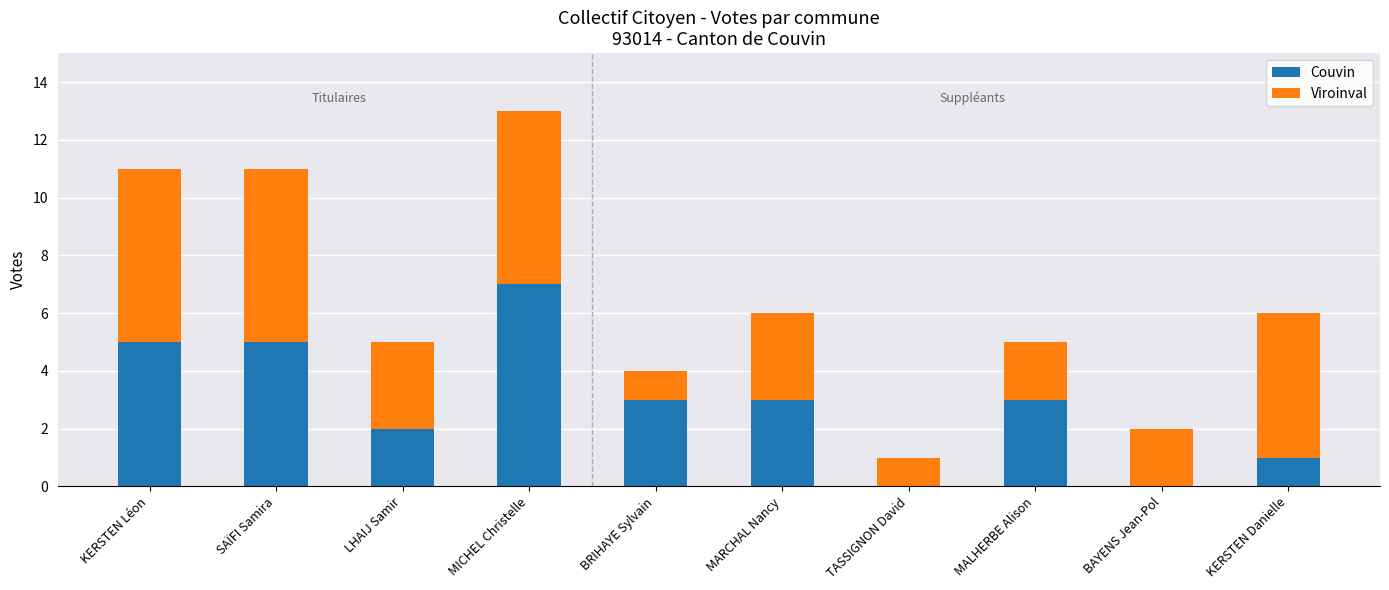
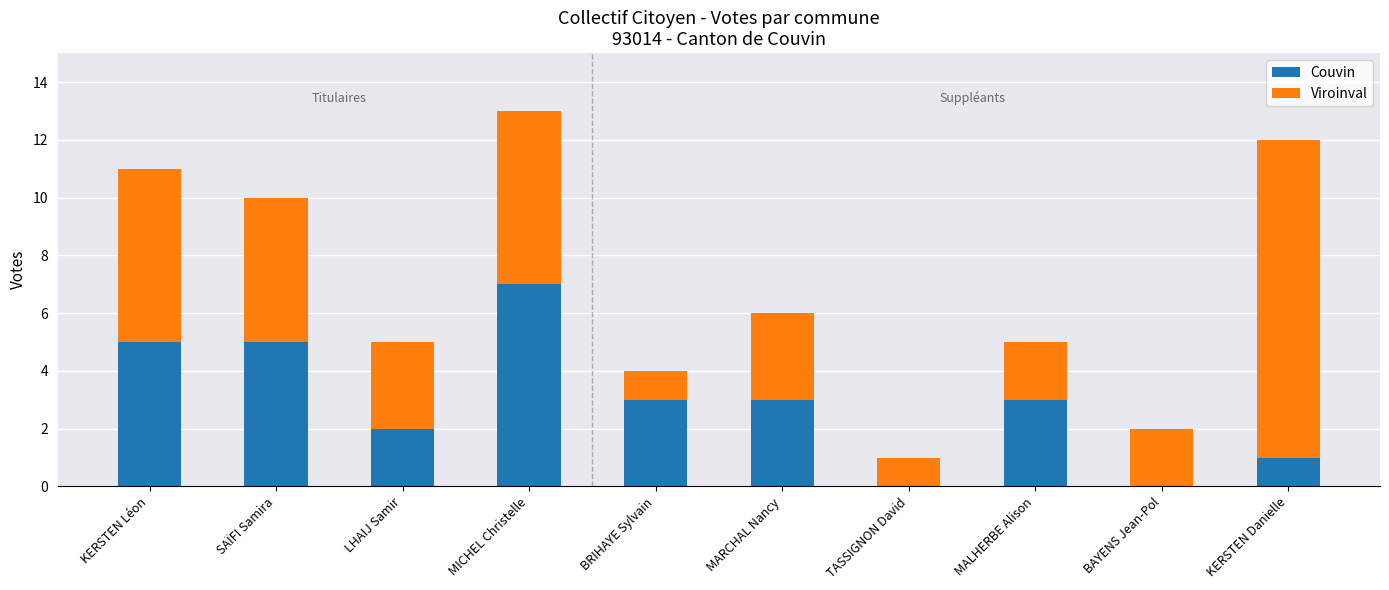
  {
    "Couvin": {
      "KERSTEN Léon": 5,
      "SAÏFI Samira": 5,
      "LHAIJ Samir": 2,
      "MICHEL Christelle": 7,
      "BRIHAYE Sylvain": 3,
      "MARCHAL Nancy": 3,
      "TASSIGNON David": 0,
      "MALHERBE Alison": 3,
      "BAYENS Jean-Pol": 0,
      "KERSTEN Danielle": 1
    },
    "Viroinval": {
      "KERSTEN Léon": 6,
-     "SAÏFI Samira": 6,
+     "SAÏFI Samira": 5,
      "LHAIJ Samir": 3,
      "MICHEL Christelle": 6,
      "BRIHAYE Sylvain": 1,
      "MARCHAL Nancy": 3,
      "TASSIGNON David": 1,
      "MALHERBE Alison": 2,
      "BAYENS Jean-Pol": 2,
-     "KERSTEN Danielle": 5
+     "KERSTEN Danielle": 11
    }
  }
